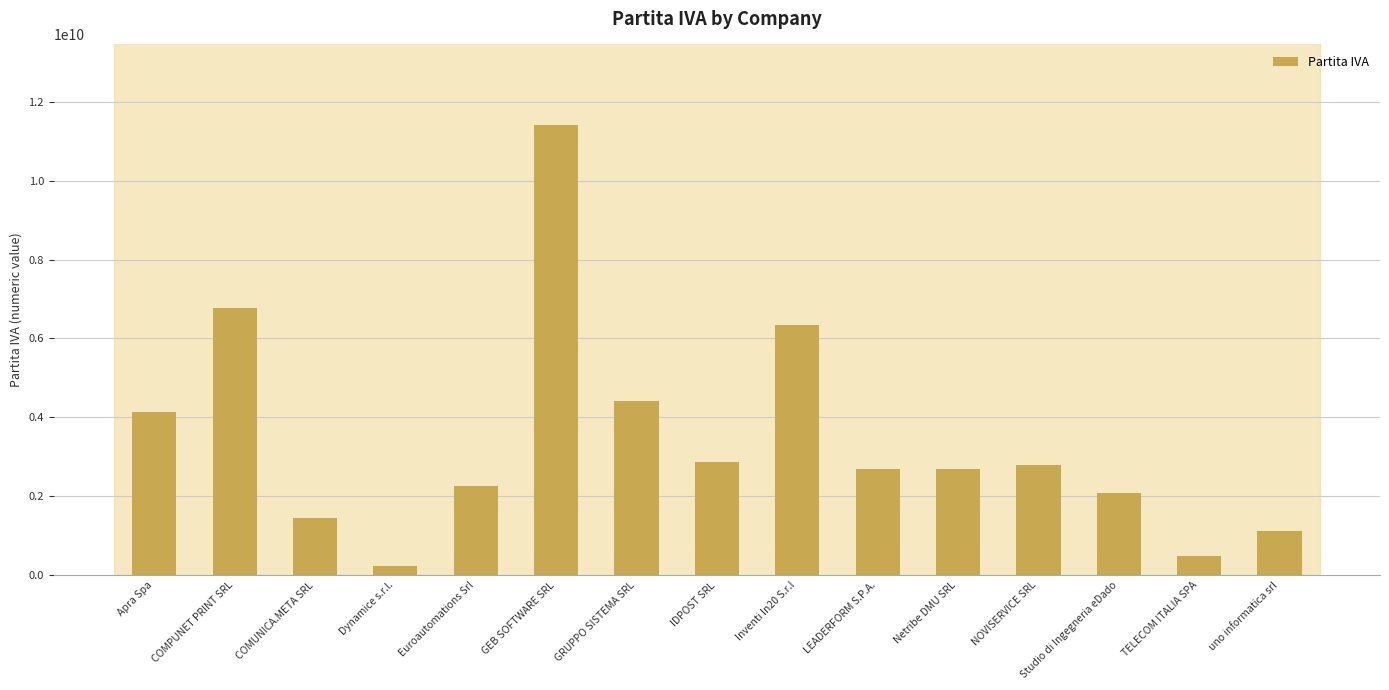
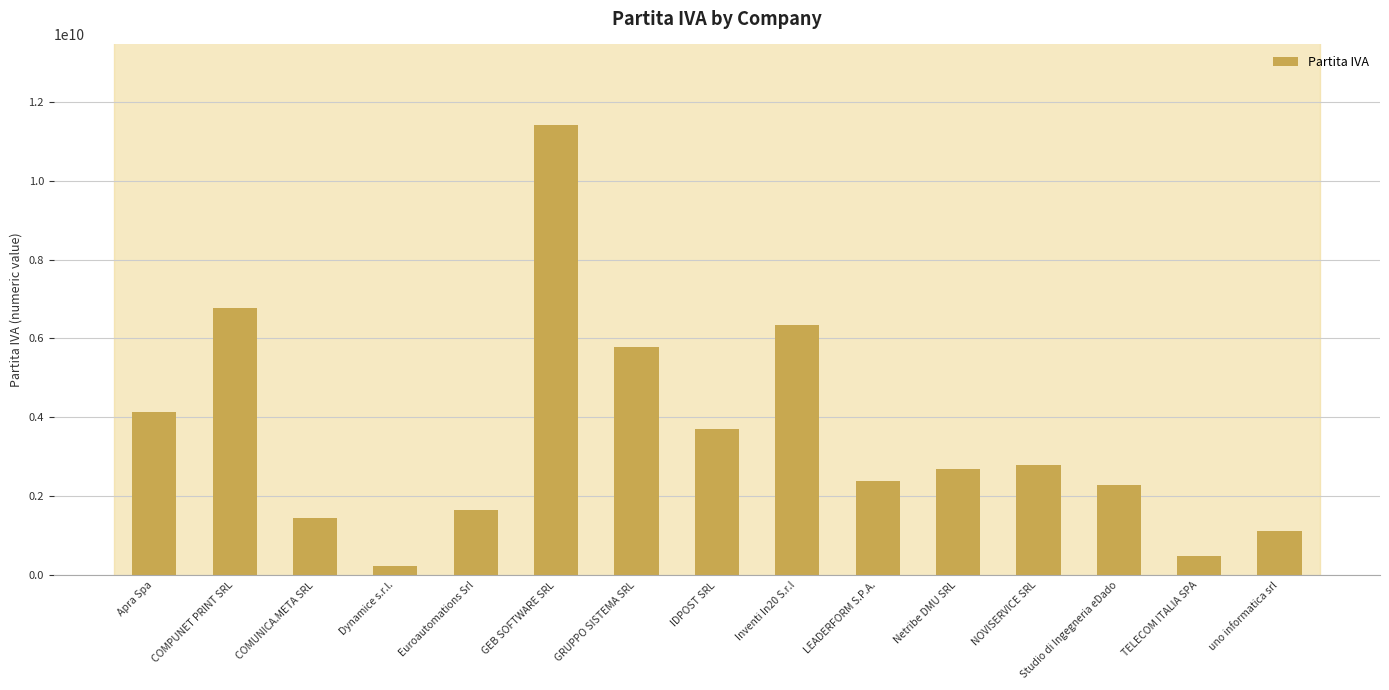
  {
    "Partita IVA": {
      "Apra Spa": 4100000000,
      "COMPUNET PRINT SRL": 6800000000,
      "COMUNICA.META SRL": 1500000000,
      "Dynamice s.r.l.": 200000000,
-     "Euroautomations Srl": 2300000000,
+     "Euroautomations Srl": 1600000000,
      "GEB SOFTWARE SRL": 11400000000,
-     "GRUPPO SISTEMA SRL": 4400000000,
-     "IDPOST SRL": 2900000000,
+     "GRUPPO SISTEMA SRL": 5800000000,
+     "IDPOST SRL": 3700000000,
      "Inventi In20 S.r.l": 6300000000,
-     "LEADERFORM S.P.A.": 2700000000,
+     "LEADERFORM S.P.A.": 2400000000,
      "Netribe DMU SRL": 2700000000,
      "NOVISERVICE SRL": 2800000000,
-     "Studio di Ingegneria eDado": 2100000000,
+     "Studio di Ingegneria eDado": 2300000000,
      "TELECOM ITALIA SPA": 500000000,
      "uno informatica srl": 1100000000
    }
  }
